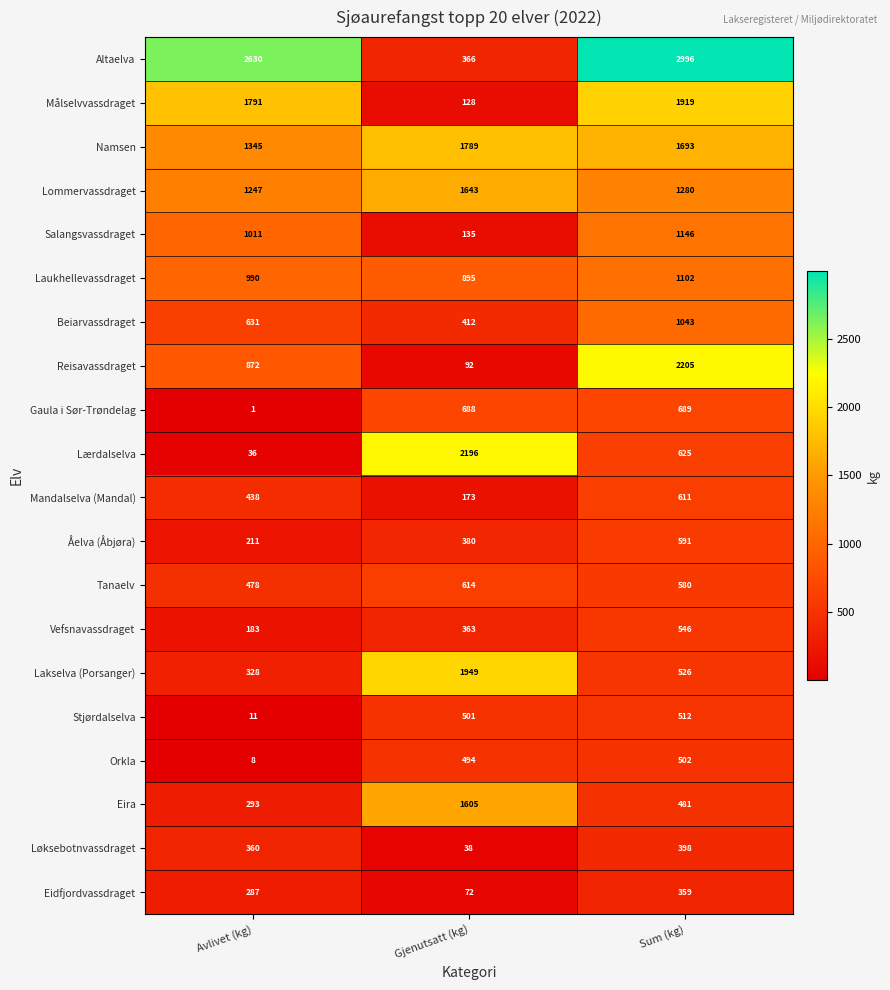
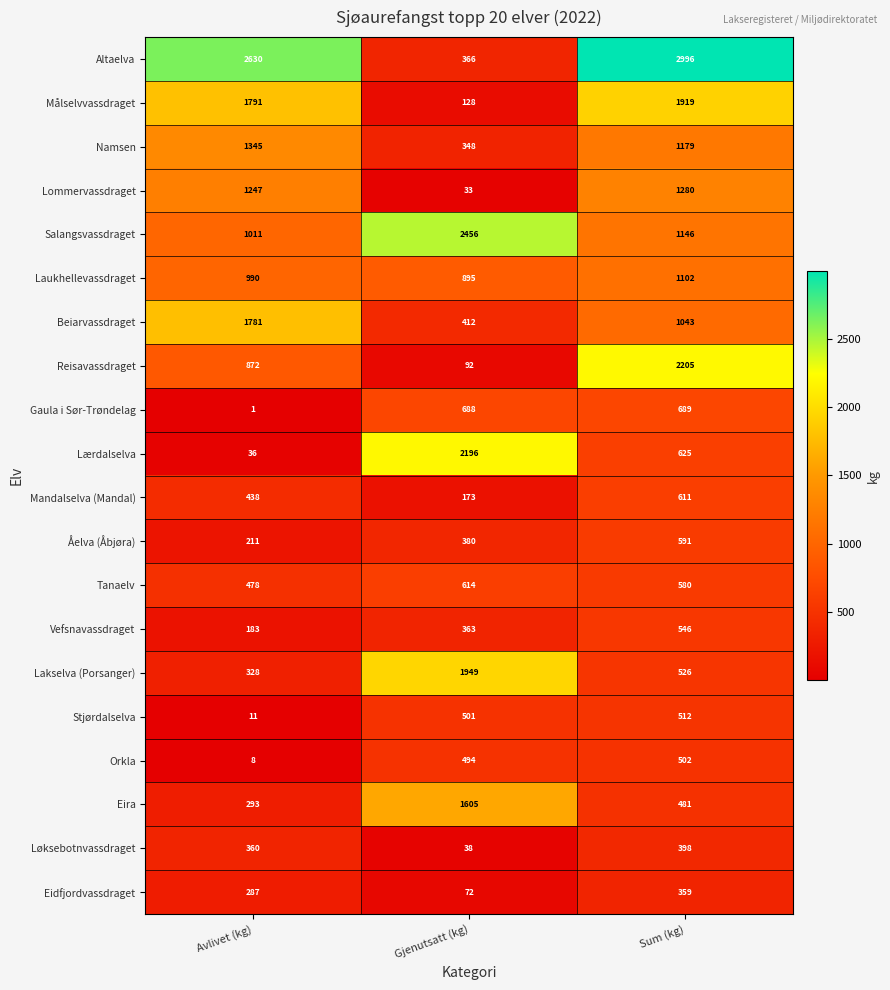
  {
    "Altaelva": {
      "Avlivet (kg)": 2630,
      "Gjenutsatt (kg)": 366,
      "Sum (kg)": 2996
    },
    "Målselvvassdraget": {
      "Avlivet (kg)": 1791,
      "Gjenutsatt (kg)": 128,
      "Sum (kg)": 1919
    },
    "Namsen": {
      "Avlivet (kg)": 1345,
-     "Gjenutsatt (kg)": 1789,
-     "Sum (kg)": 1693
+     "Gjenutsatt (kg)": 348,
+     "Sum (kg)": 1179
    },
    "Lommervassdraget": {
      "Avlivet (kg)": 1247,
-     "Gjenutsatt (kg)": 1643,
+     "Gjenutsatt (kg)": 33,
      "Sum (kg)": 1280
    },
    "Salangsvassdraget": {
      "Avlivet (kg)": 1011,
-     "Gjenutsatt (kg)": 135,
+     "Gjenutsatt (kg)": 2456,
      "Sum (kg)": 1146
    },
    "Laukhellevassdraget": {
      "Avlivet (kg)": 990,
      "Gjenutsatt (kg)": 895,
      "Sum (kg)": 1102
    },
    "Beiarvassdraget": {
-     "Avlivet (kg)": 631,
+     "Avlivet (kg)": 1781,
      "Gjenutsatt (kg)": 412,
      "Sum (kg)": 1043
    },
    "Reisavassdraget": {
      "Avlivet (kg)": 872,
      "Gjenutsatt (kg)": 92,
      "Sum (kg)": 2205
    },
    "Gaula i Sør-Trøndelag": {
      "Avlivet (kg)": 1,
      "Gjenutsatt (kg)": 688,
      "Sum (kg)": 689
    },
    "Lærdalselva": {
      "Avlivet (kg)": 36,
      "Gjenutsatt (kg)": 2196,
      "Sum (kg)": 625
    },
    "Mandalselva (Mandal)": {
      "Avlivet (kg)": 438,
      "Gjenutsatt (kg)": 173,
      "Sum (kg)": 611
    },
    "Åelva (Åbjøra)": {
      "Avlivet (kg)": 211,
      "Gjenutsatt (kg)": 380,
      "Sum (kg)": 591
    },
    "Tanaelv": {
      "Avlivet (kg)": 478,
      "Gjenutsatt (kg)": 614,
      "Sum (kg)": 580
    },
    "Vefsnavassdraget": {
      "Avlivet (kg)": 183,
      "Gjenutsatt (kg)": 363,
      "Sum (kg)": 546
    },
    "Lakselva (Porsanger)": {
      "Avlivet (kg)": 328,
      "Gjenutsatt (kg)": 1949,
      "Sum (kg)": 526
    },
    "Stjørdalselva": {
      "Avlivet (kg)": 11,
      "Gjenutsatt (kg)": 501,
      "Sum (kg)": 512
    },
    "Orkla": {
      "Avlivet (kg)": 8,
      "Gjenutsatt (kg)": 494,
      "Sum (kg)": 502
    },
    "Eira": {
      "Avlivet (kg)": 293,
      "Gjenutsatt (kg)": 1605,
      "Sum (kg)": 481
    },
    "Løksebotnvassdraget": {
      "Avlivet (kg)": 360,
      "Gjenutsatt (kg)": 38,
      "Sum (kg)": 398
    },
    "Eidfjordvassdraget": {
      "Avlivet (kg)": 287,
      "Gjenutsatt (kg)": 72,
      "Sum (kg)": 359
    }
  }
